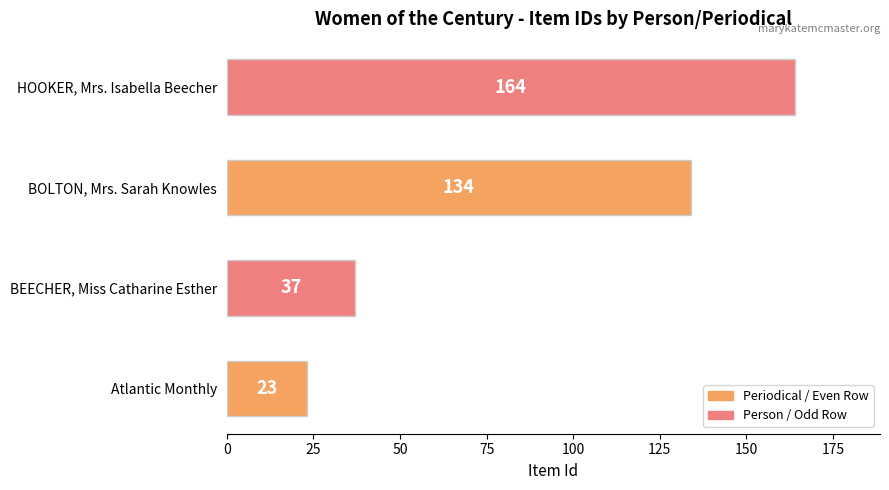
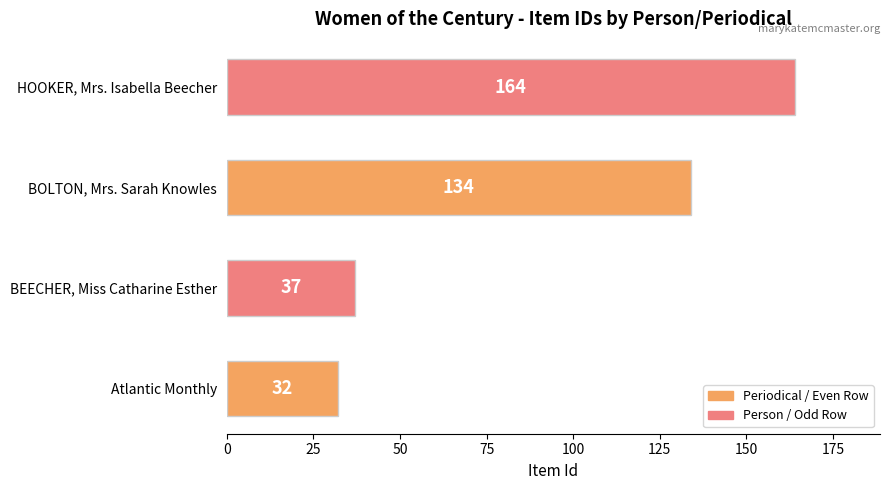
  {
    "HOOKER, Mrs. Isabella Beecher": 164,
    "BOLTON, Mrs. Sarah Knowles": 134,
    "BEECHER, Miss Catharine Esther": 37,
-   "Atlantic Monthly": 23
+   "Atlantic Monthly": 32
  }
